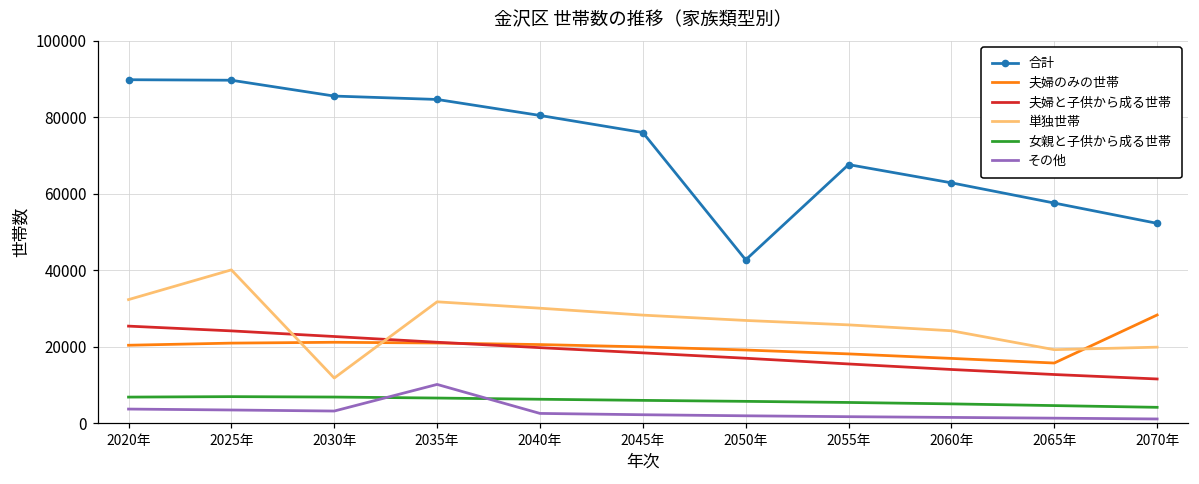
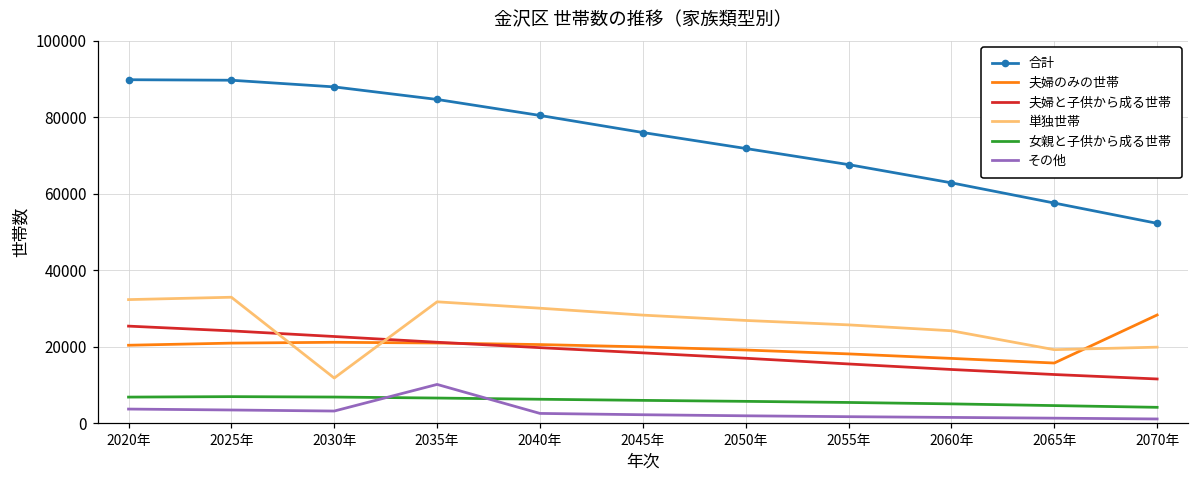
  {
    "合計": {
      "2020年": 90000,
      "2025年": 90000,
-     "2030年": 85000,
+     "2030年": 88000,
      "2035年": 85000,
      "2040年": 80000,
      "2045年": 76000,
-     "2050年": 43000,
+     "2050年": 72000,
      "2055年": 68000,
      "2060年": 63000,
      "2065年": 58000,
      "2070年": 52000
    },
    "夫婦のみの世帯": {
      "2020年": 20000,
      "2025年": 21000,
      "2030年": 21000,
      "2040年": 21000,
      "2045年": 20000,
      "2050年": 19000,
      "2055年": 18000,
      "2060年": 17000,
      "2065年": 16000,
      "2070年": 28000
    },
    "夫婦と子供から成る世帯": {
      "2020年": 25000,
      "2025年": 24000,
      "2030年": 23000,
      "2040年": 20000,
      "2045年": 18000,
      "2050年": 17000,
      "2055年": 15000,
      "2060年": 14000,
      "2065年": 13000,
      "2070年": 12000
    },
    "単独世帯": {
      "2020年": 32000,
-     "2025年": 40000,
+     "2025年": 33000,
      "2030年": 12000,
      "2035年": 32000,
      "2040年": 30000,
      "2045年": 28000,
      "2050年": 27000,
      "2055年": 26000,
      "2060年": 24000,
      "2065年": 19000,
      "2070年": 20000
    },
    "女親と子供から成る世帯": {
      "2020年": 7000,
      "2025年": 7000,
      "2030年": 7000,
      "2035年": 7000,
      "2040年": 6000,
      "2045年": 6000,
      "2050年": 6000,
      "2055年": 5000,
      "2060年": 5000,
      "2065年": 5000,
      "2070年": 4000
    },
    "その他": {
      "2020年": 4000,
      "2025年": 3000,
      "2030年": 3000,
      "2035年": 10000,
      "2040年": 3000,
      "2045年": 2000,
      "2050年": 2000,
      "2055年": 2000,
      "2060年": 2000,
      "2065年": 1000,
      "2070年": 1000
    }
  }
